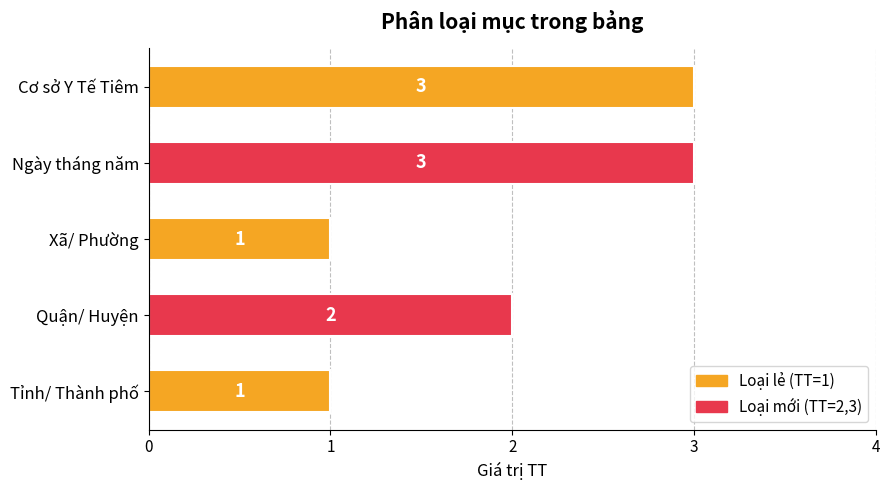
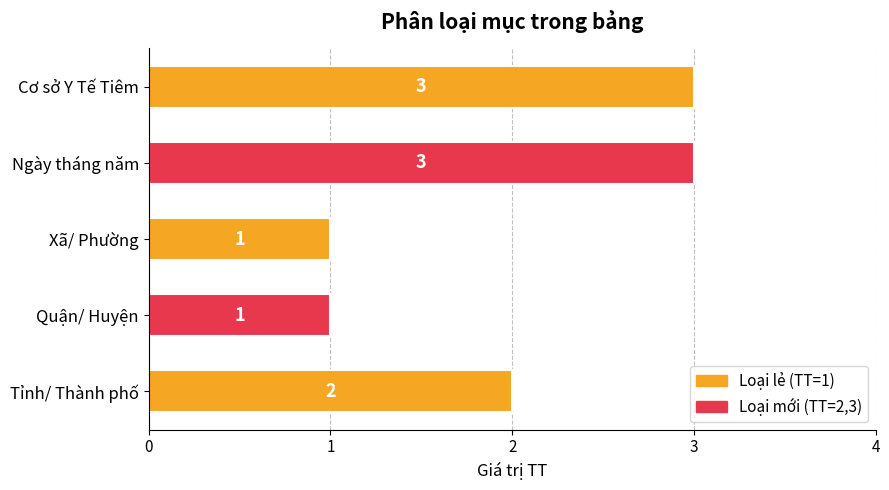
  {
    "Cơ sở Y Tế Tiêm": 3,
    "Ngày tháng năm": 3,
    "Xã/ Phường": 1,
-   "Quận/ Huyện": 2,
-   "Tỉnh/ Thành phố": 1
+   "Quận/ Huyện": 1,
+   "Tỉnh/ Thành phố": 2
  }
